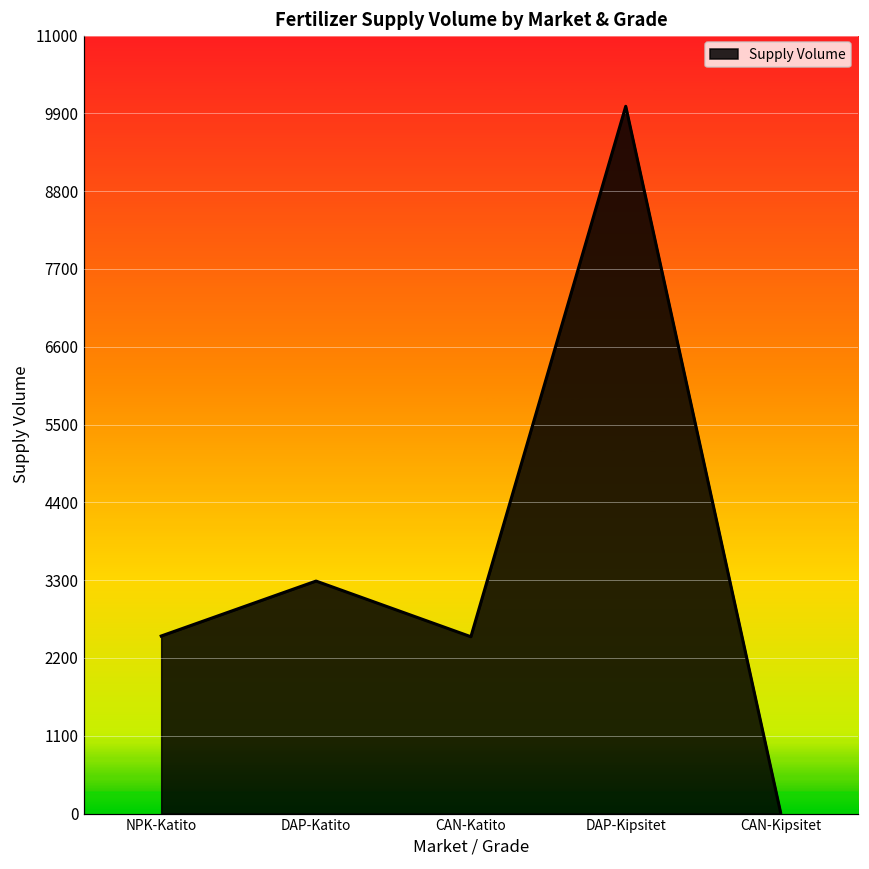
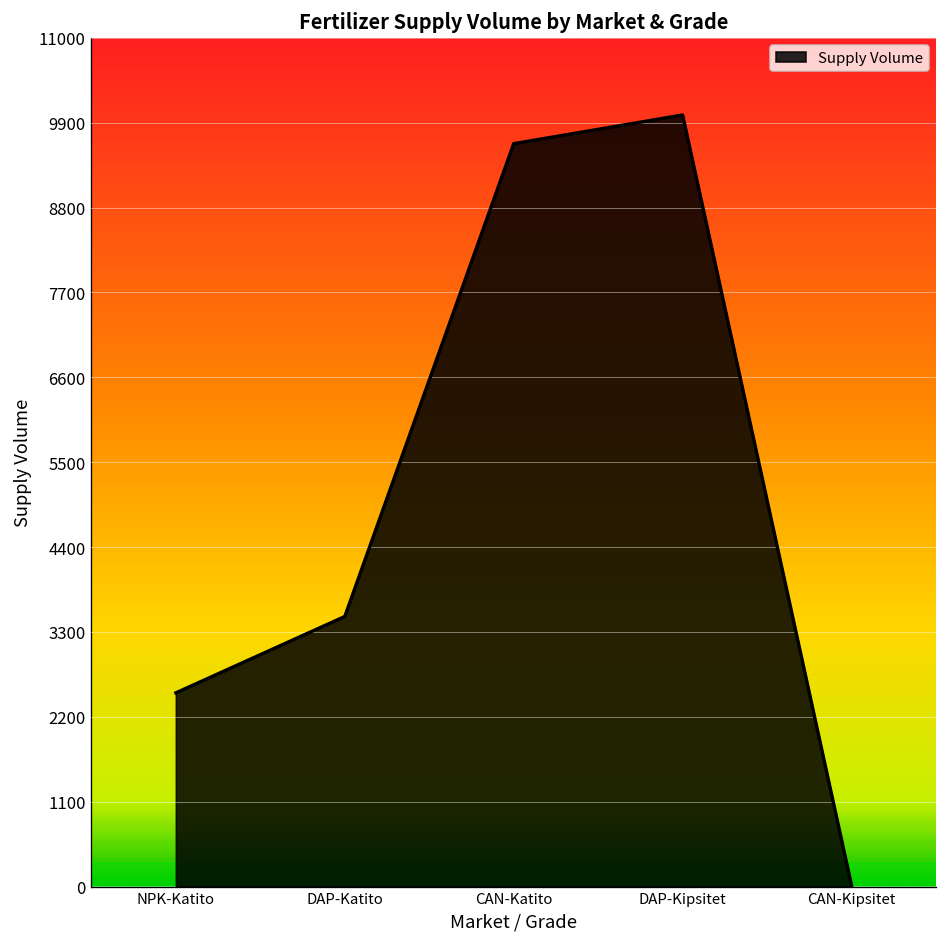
  {
    "NPK-Katito": 2500,
-   "DAP-Katito": 3300,
-   "CAN-Katito": 2500,
+   "DAP-Katito": 3500,
+   "CAN-Katito": 9600,
    "DAP-Kipsitet": 10000,
    "CAN-Kipsitet": 0
  }
